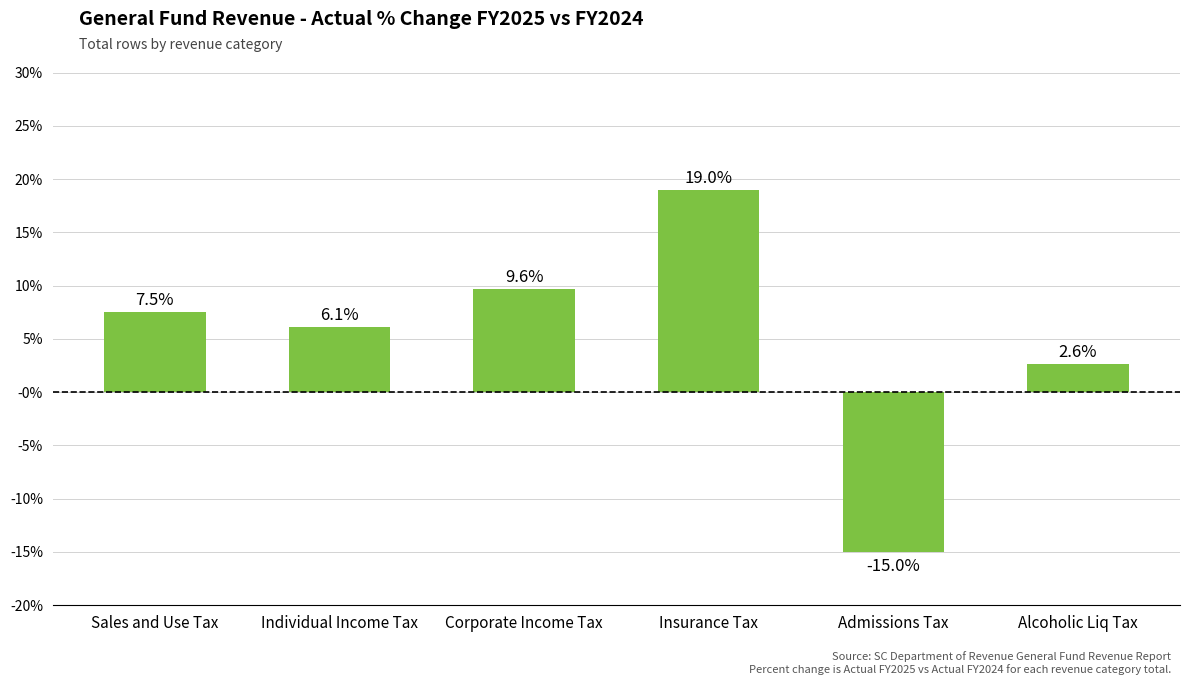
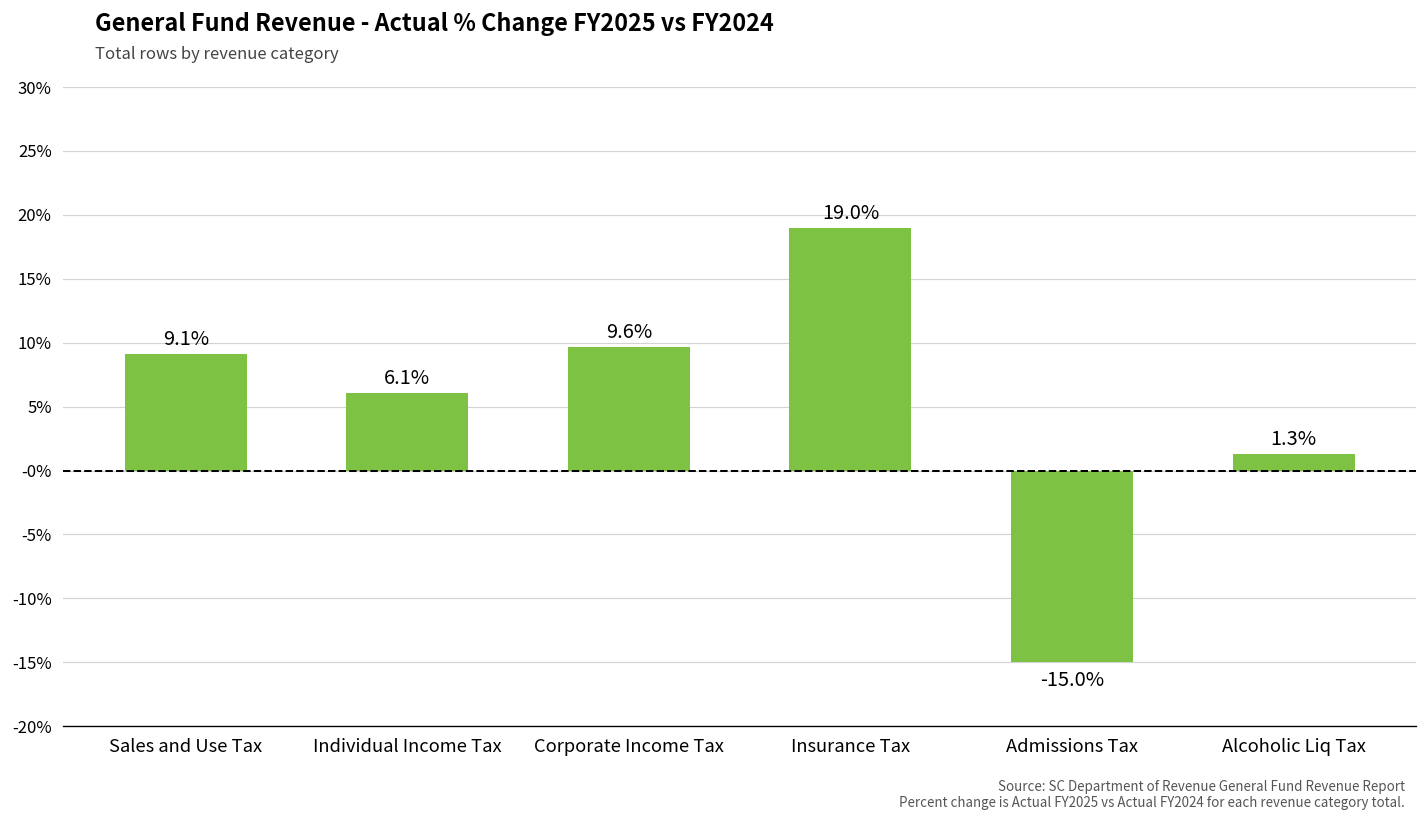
  {
-   "Sales and Use Tax": "7.5%",
+   "Sales and Use Tax": "9.1%",
    "Individual Income Tax": "6.1%",
    "Corporate Income Tax": "9.6%",
    "Insurance Tax": "19.0%",
    "Admissions Tax": "-15.0%",
-   "Alcoholic Liq Tax": "2.6%"
+   "Alcoholic Liq Tax": "1.3%"
  }
